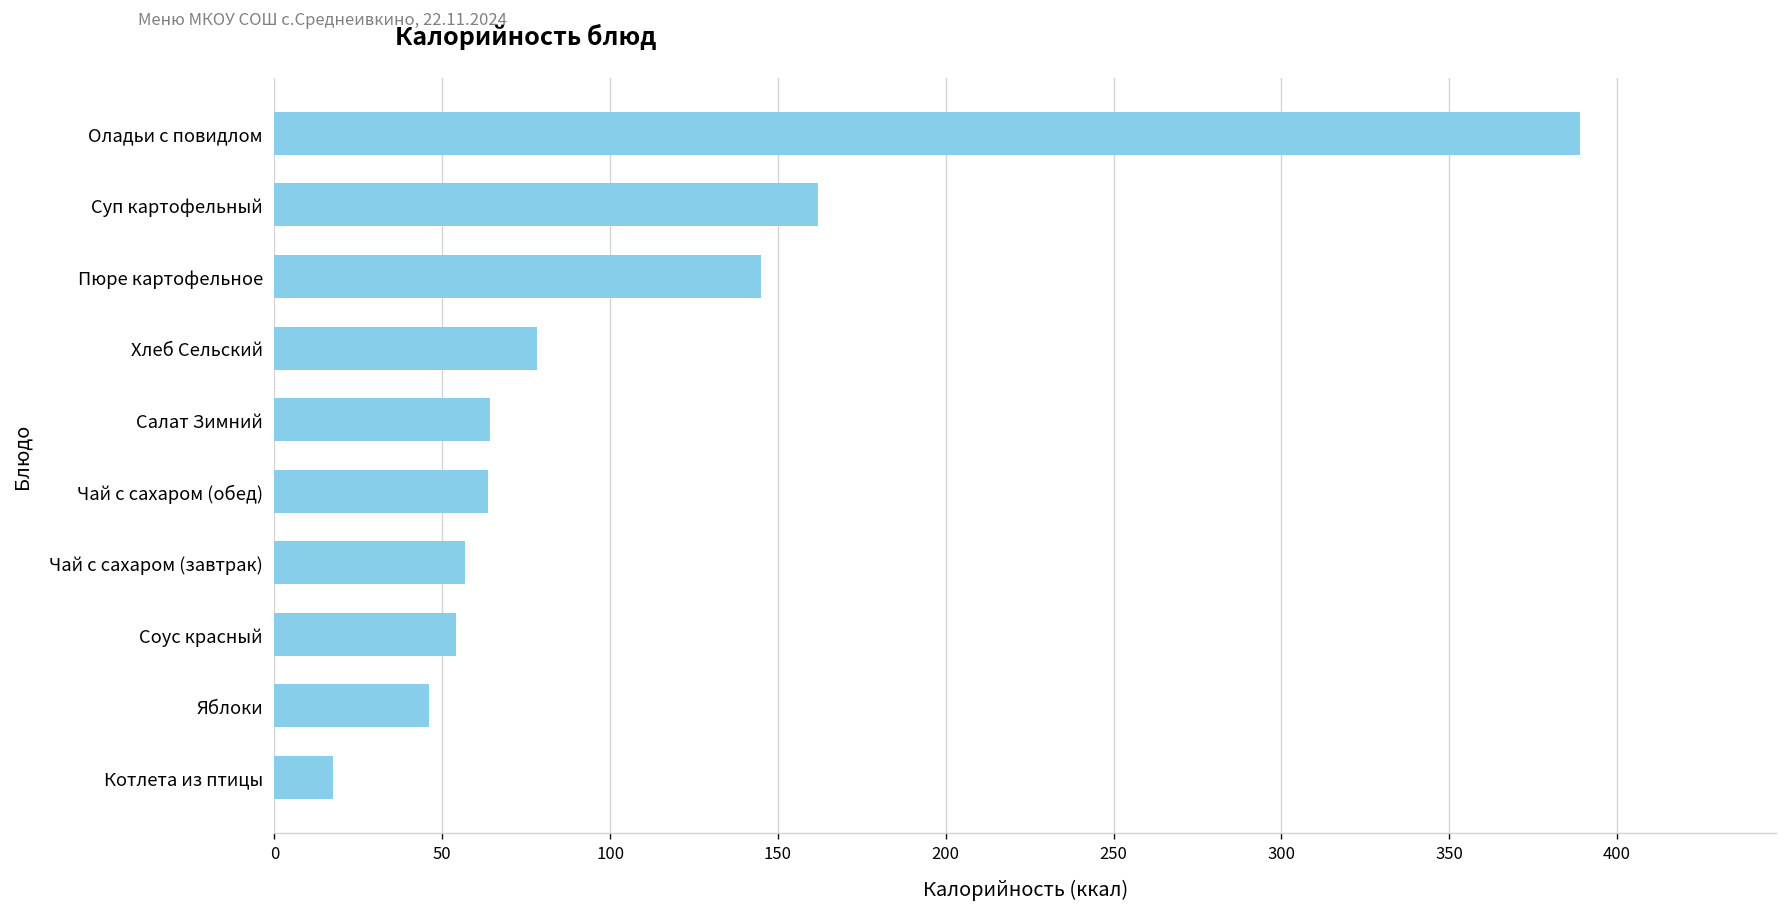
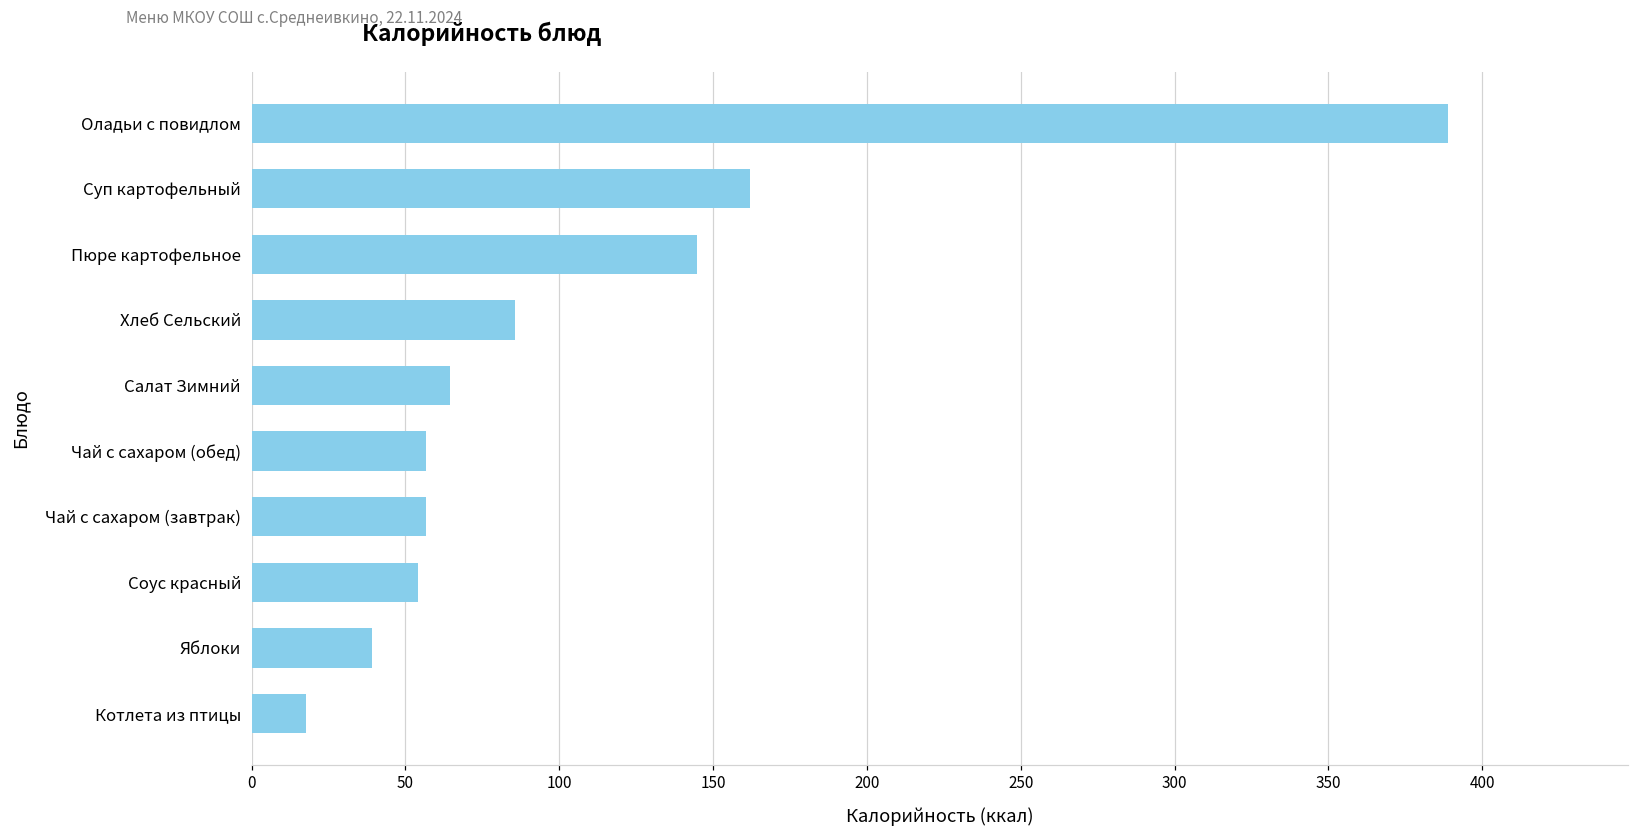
  {
    "Оладьи с повидлом": 389,
    "Суп картофельный": 162,
    "Пюре картофельное": 145,
-   "Хлеб Сельский": 78,
+   "Хлеб Сельский": 86,
    "Салат Зимний": 64,
-   "Чай с сахаром (обед)": 64,
+   "Чай с сахаром (обед)": 57,
    "Чай с сахаром (завтрак)": 57,
    "Соус красный": 54,
-   "Яблоки": 46,
+   "Яблоки": 39,
    "Котлета из птицы": 18
  }
